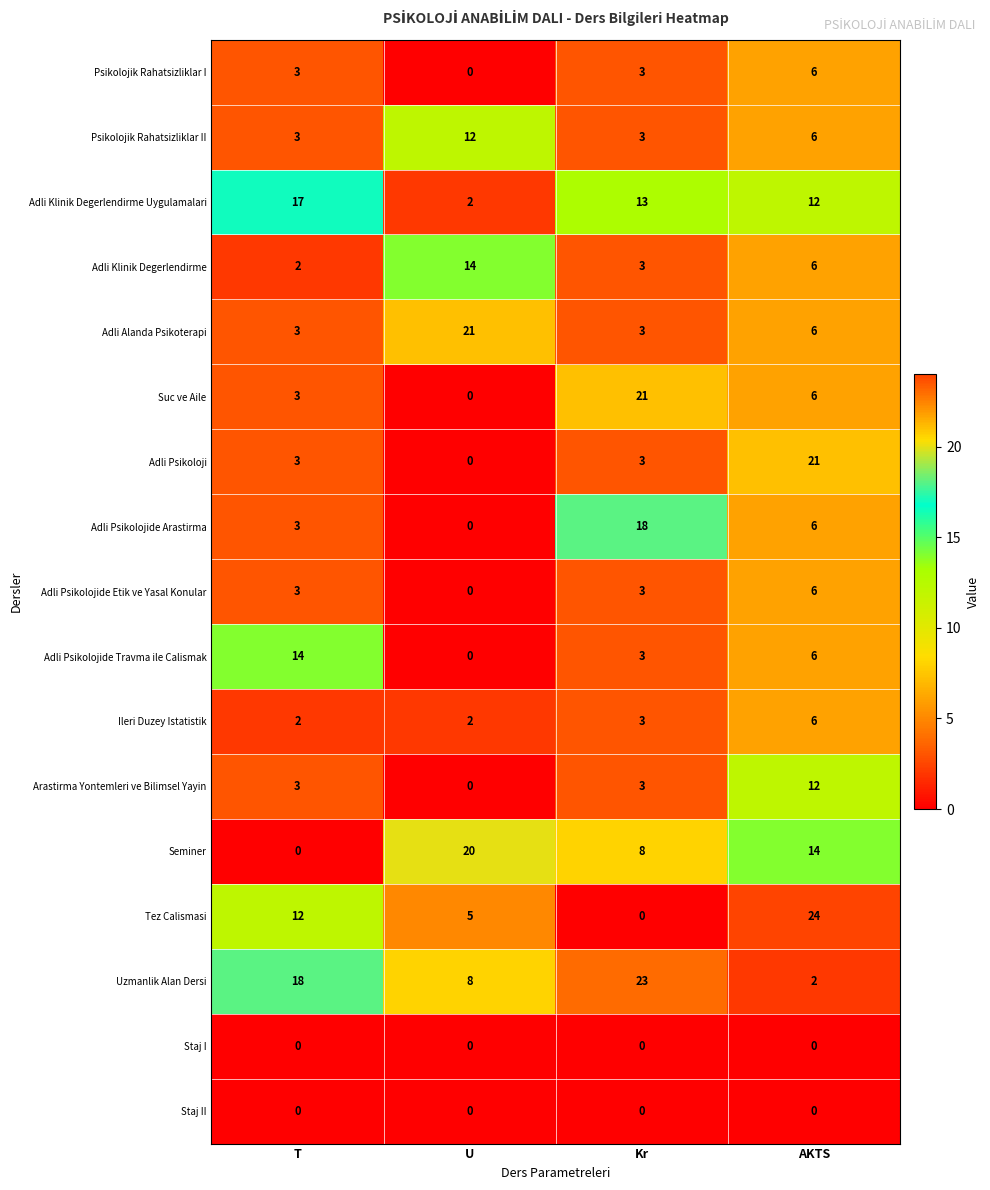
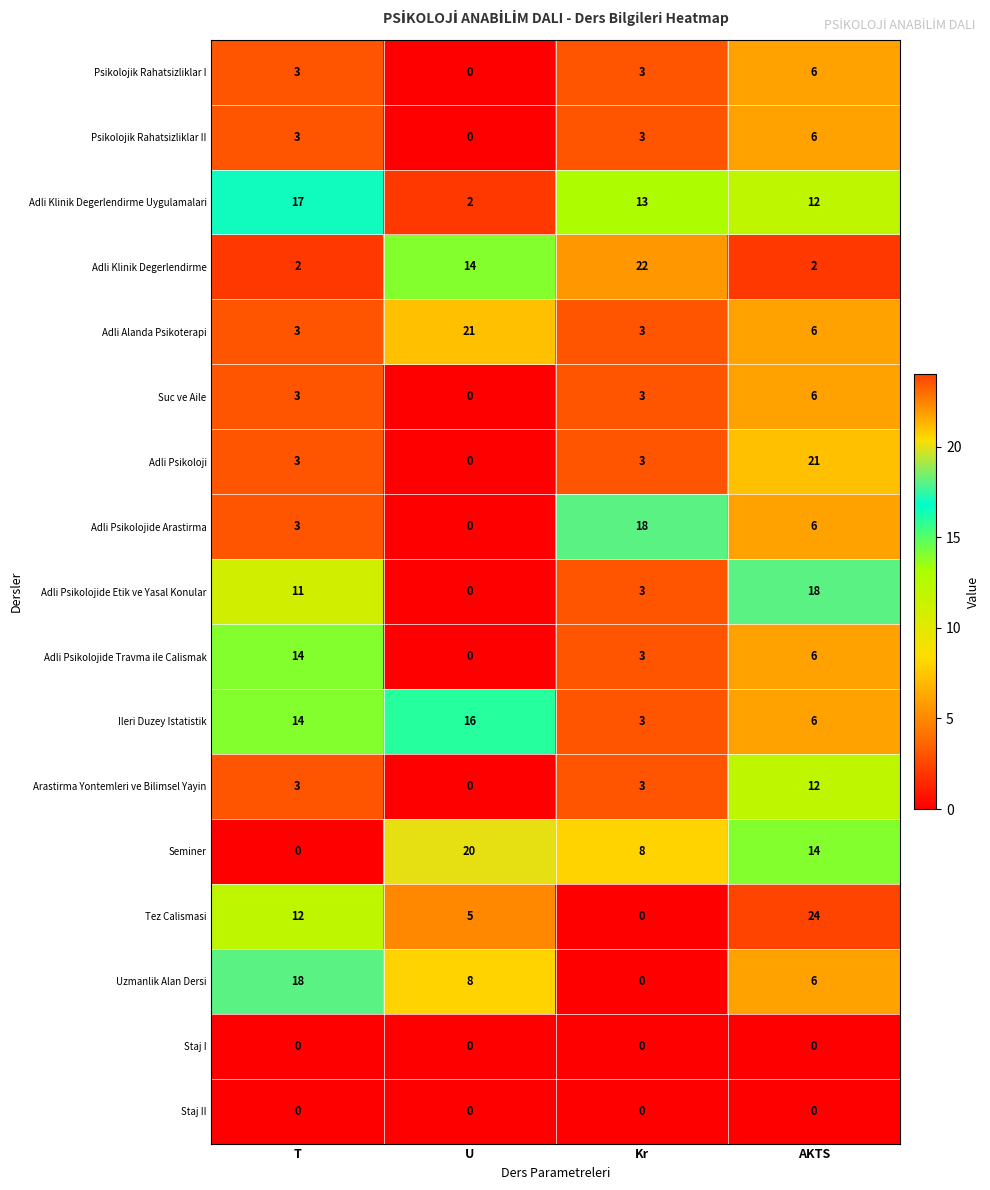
  {
    "Psikolojik Rahatsizliklar I": {
      "T": 3,
      "U": 0,
      "Kr": 3,
      "AKTS": 6
    },
    "Psikolojik Rahatsizliklar II": {
      "T": 3,
-     "U": 12,
+     "U": 0,
      "Kr": 3,
      "AKTS": 6
    },
    "Adli Klinik Degerlendirme Uygulamalari": {
      "T": 17,
      "U": 2,
      "Kr": 13,
      "AKTS": 12
    },
    "Adli Klinik Degerlendirme": {
      "T": 2,
      "U": 14,
-     "Kr": 3,
-     "AKTS": 6
+     "Kr": 22,
+     "AKTS": 2
    },
    "Adli Alanda Psikoterapi": {
      "T": 3,
      "U": 21,
      "Kr": 3,
      "AKTS": 6
    },
    "Suc ve Aile": {
      "T": 3,
      "U": 0,
-     "Kr": 21,
+     "Kr": 3,
      "AKTS": 6
    },
    "Adli Psikoloji": {
      "T": 3,
      "U": 0,
      "Kr": 3,
      "AKTS": 21
    },
    "Adli Psikolojide Arastirma": {
      "T": 3,
      "U": 0,
      "Kr": 18,
      "AKTS": 6
    },
    "Adli Psikolojide Etik ve Yasal Konular": {
-     "T": 3,
+     "T": 11,
      "U": 0,
      "Kr": 3,
-     "AKTS": 6
+     "AKTS": 18
    },
    "Adli Psikolojide Travma ile Calismak": {
      "T": 14,
      "U": 0,
      "Kr": 3,
      "AKTS": 6
    },
    "Ileri Duzey Istatistik": {
-     "T": 2,
-     "U": 2,
+     "T": 14,
+     "U": 16,
      "Kr": 3,
      "AKTS": 6
    },
    "Arastirma Yontemleri ve Bilimsel Yayin": {
      "T": 3,
      "U": 0,
      "Kr": 3,
      "AKTS": 12
    },
    "Seminer": {
      "T": 0,
      "U": 20,
      "Kr": 8,
      "AKTS": 14
    },
    "Tez Calismasi": {
      "T": 12,
      "U": 5,
      "Kr": 0,
      "AKTS": 24
    },
    "Uzmanlik Alan Dersi": {
      "T": 18,
      "U": 8,
-     "Kr": 23,
-     "AKTS": 2
+     "Kr": 0,
+     "AKTS": 6
    },
    "Staj I": {
      "T": 0,
      "U": 0,
      "Kr": 0,
      "AKTS": 0
    },
    "Staj II": {
      "T": 0,
      "U": 0,
      "Kr": 0,
      "AKTS": 0
    }
  }
